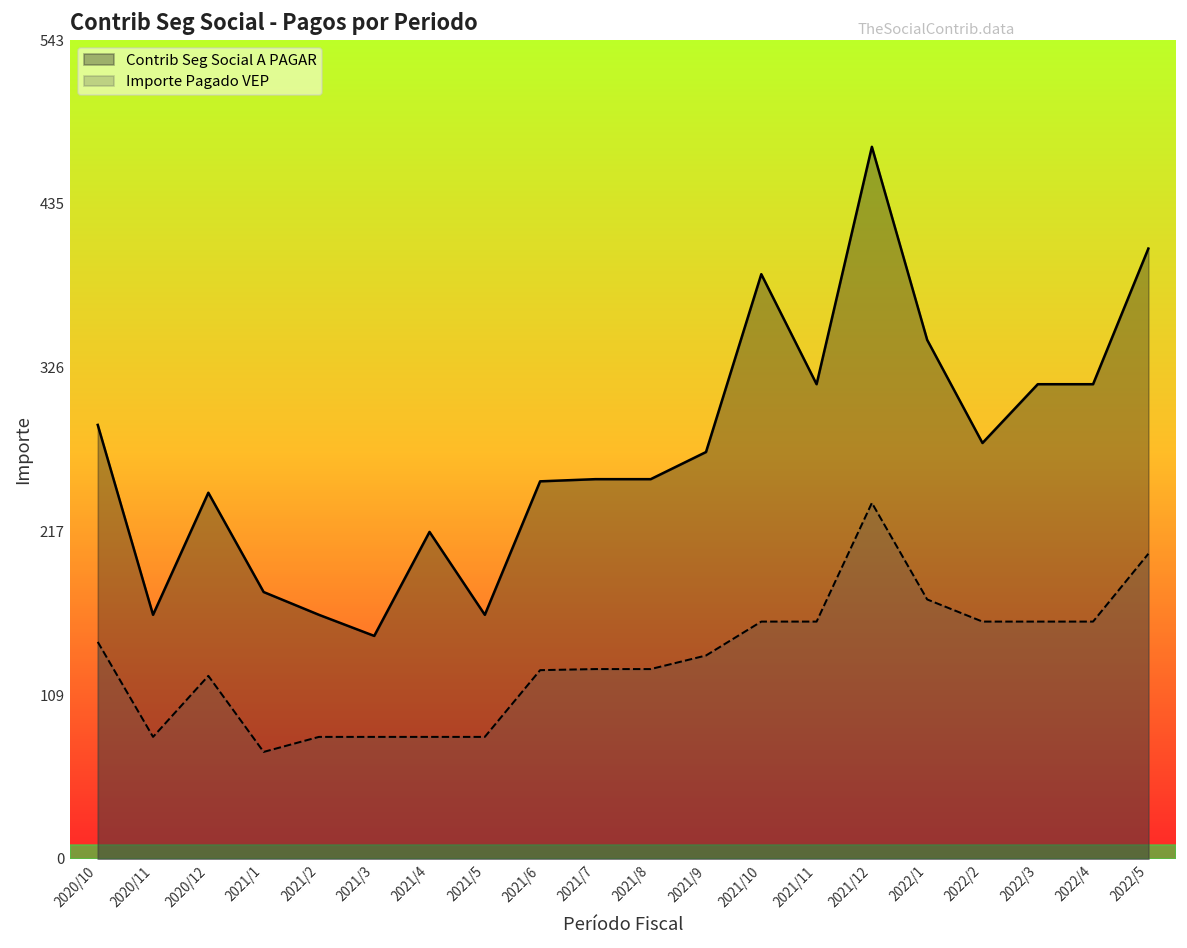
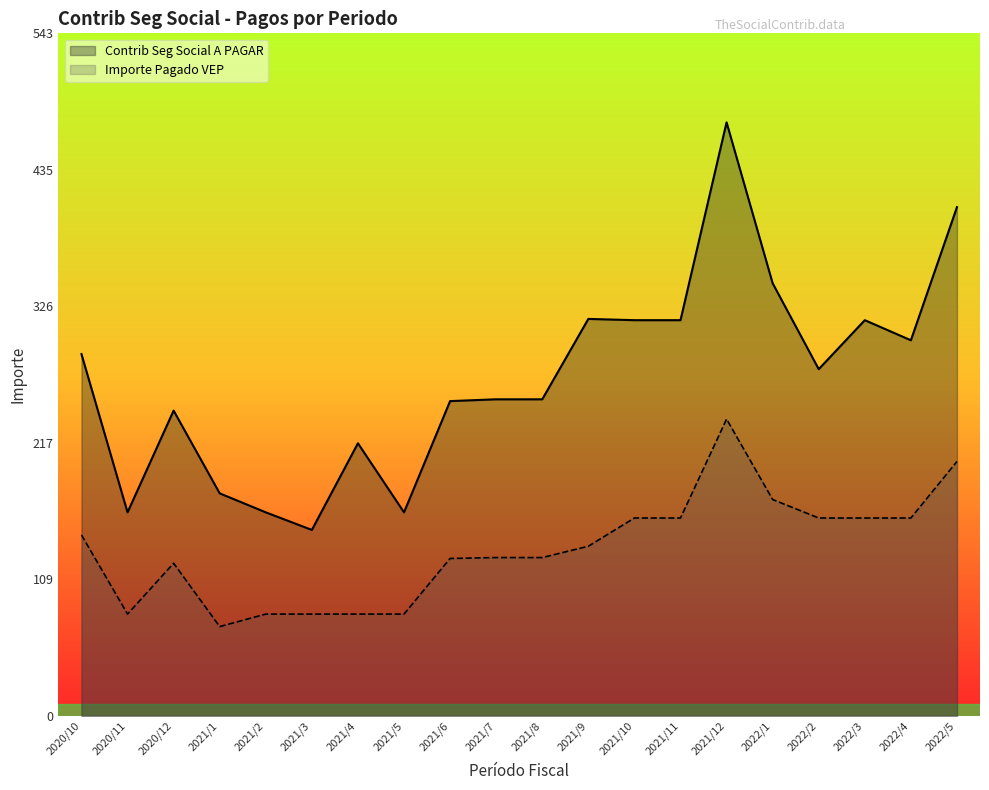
  {
    "Contrib Seg Social A PAGAR": {
      "2020/10": 288,
      "2020/11": 162,
      "2020/12": 243,
      "2021/1": 177,
      "2021/2": 162,
      "2021/3": 148,
      "2021/4": 217,
      "2021/5": 162,
      "2021/6": 251,
      "2021/7": 252,
      "2021/8": 252,
-     "2021/9": 270,
-     "2021/10": 388,
+     "2021/9": 316,
+     "2021/10": 315,
      "2021/11": 315,
      "2021/12": 473,
      "2022/1": 344,
      "2022/2": 276,
      "2022/3": 315,
-     "2022/4": 315,
+     "2022/4": 299,
      "2022/5": 405
    },
    "Importe Pagado VEP": {
      "2020/10": 144,
      "2020/11": 81,
      "2020/12": 122,
      "2021/1": 71,
      "2021/2": 81,
      "2021/3": 81,
      "2021/4": 81,
      "2021/5": 81,
      "2021/6": 125,
      "2021/7": 126,
      "2021/8": 126,
      "2021/9": 135,
      "2021/10": 158,
      "2021/11": 158,
      "2021/12": 236,
      "2022/1": 172,
      "2022/2": 158,
      "2022/3": 158,
      "2022/4": 158,
      "2022/5": 203
    }
  }
